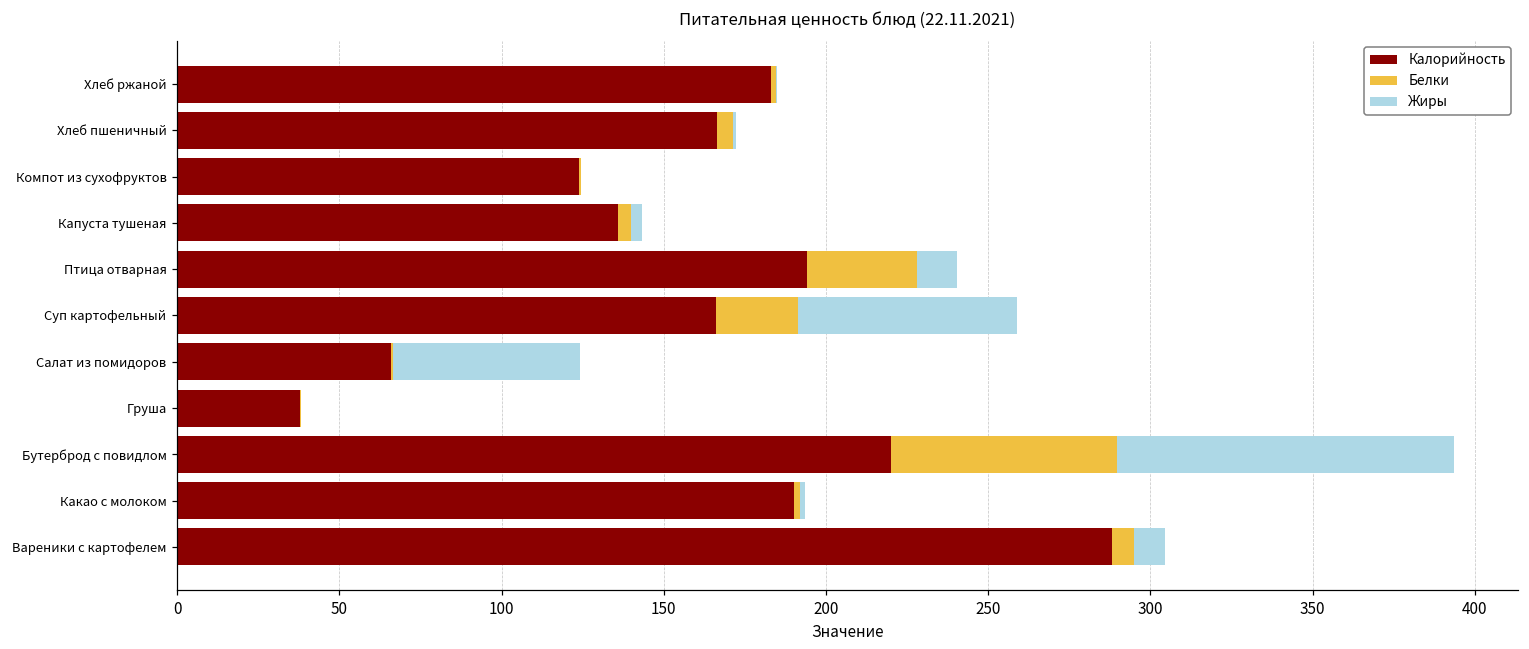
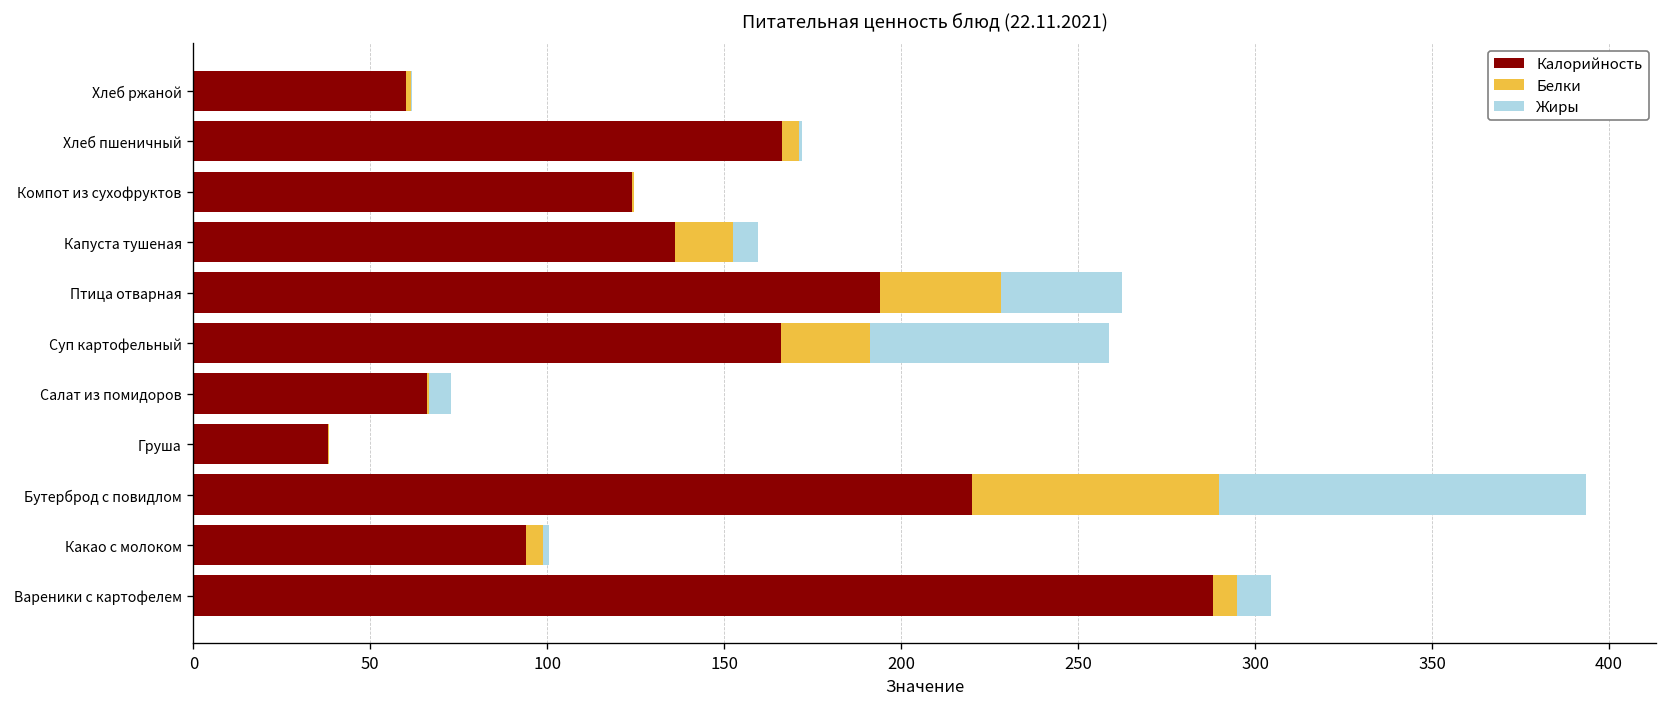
  {
    "Калорийность": {
-     "Хлеб ржаной": 183,
+     "Хлеб ржаной": 60,
      "Хлеб пшеничный": 166,
      "Компот из сухофруктов": 124,
      "Капуста тушеная": 136,
      "Птица отварная": 194,
      "Суп картофельный": 166,
      "Салат из помидоров": 66,
      "Груша": 38,
      "Бутерброд с повидлом": 220,
-     "Какао с молоком": 190,
+     "Какао с молоком": 94,
      "Вареники с картофелем": 288
    },
    "Белки": {
      "Хлеб ржаной": 1,
      "Хлеб пшеничный": 5,
-     "Капуста тушеная": 4,
+     "Капуста тушеная": 17,
      "Птица отварная": 34,
      "Суп картофельный": 25,
      "Бутерброд с повидлом": 70,
-     "Какао с молоком": 2,
+     "Какао с молоком": 5,
      "Вареники с картофелем": 7
    },
    "Жиры": {
      "Хлеб пшеничный": 1,
      "Компот из сухофруктов": 0,
-     "Капуста тушеная": 3,
-     "Птица отварная": 12,
+     "Капуста тушеная": 7,
+     "Птица отварная": 34,
      "Суп картофельный": 67,
-     "Салат из помидоров": 58,
+     "Салат из помидоров": 6,
      "Груша": 0,
      "Бутерброд с повидлом": 104,
      "Какао с молоком": 2,
      "Вареники с картофелем": 10
    }
  }
